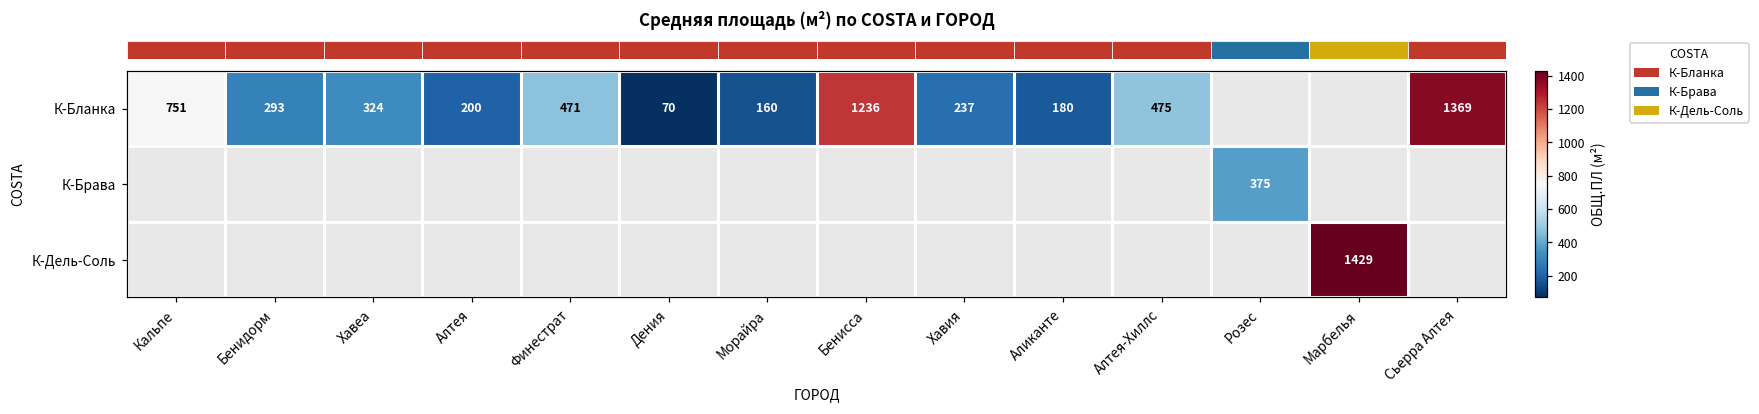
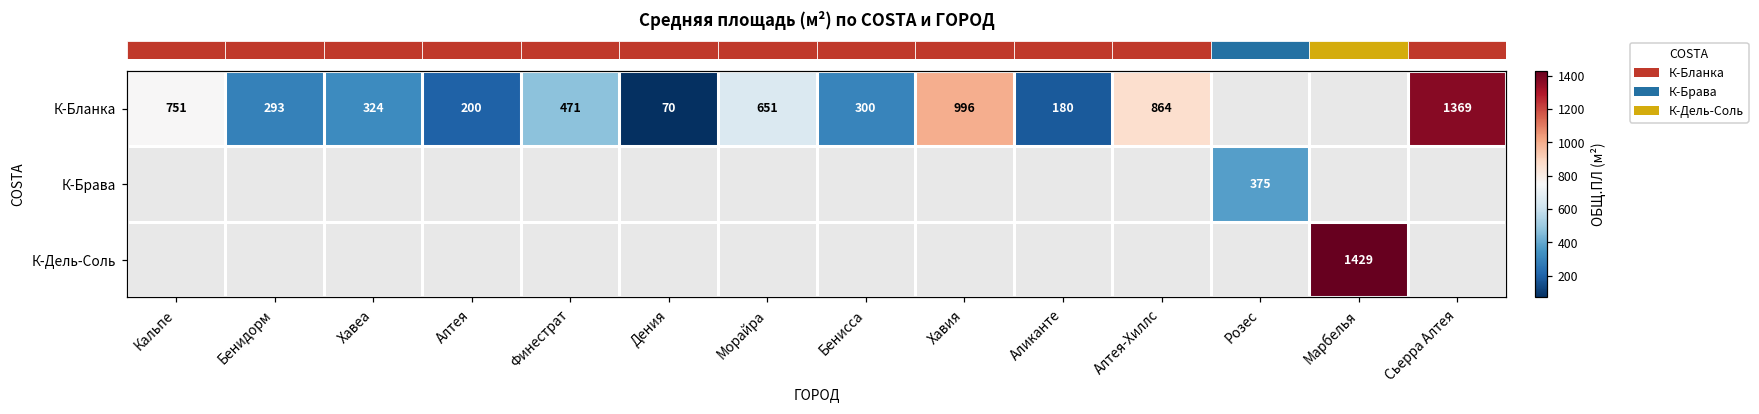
  {
    "К-Бланка": {
      "Кальпе": 751,
      "Бенидорм": 293,
      "Хавеа": 324,
      "Алтея": 200,
      "Финестрат": 471,
      "Дения": 70,
-     "Морайра": 160,
-     "Бенисса": 1236,
-     "Хавия": 237,
+     "Морайра": 651,
+     "Бенисса": 300,
+     "Хавия": 996,
      "Аликанте": 180,
-     "Алтея-Хиллс": 475,
+     "Алтея-Хиллс": 864,
      "Сьерра Алтея": 1369
    },
    "К-Брава": {
      "Розес": 375
    },
    "К-Дель-Соль": {
      "Марбелья": 1429
    }
  }
